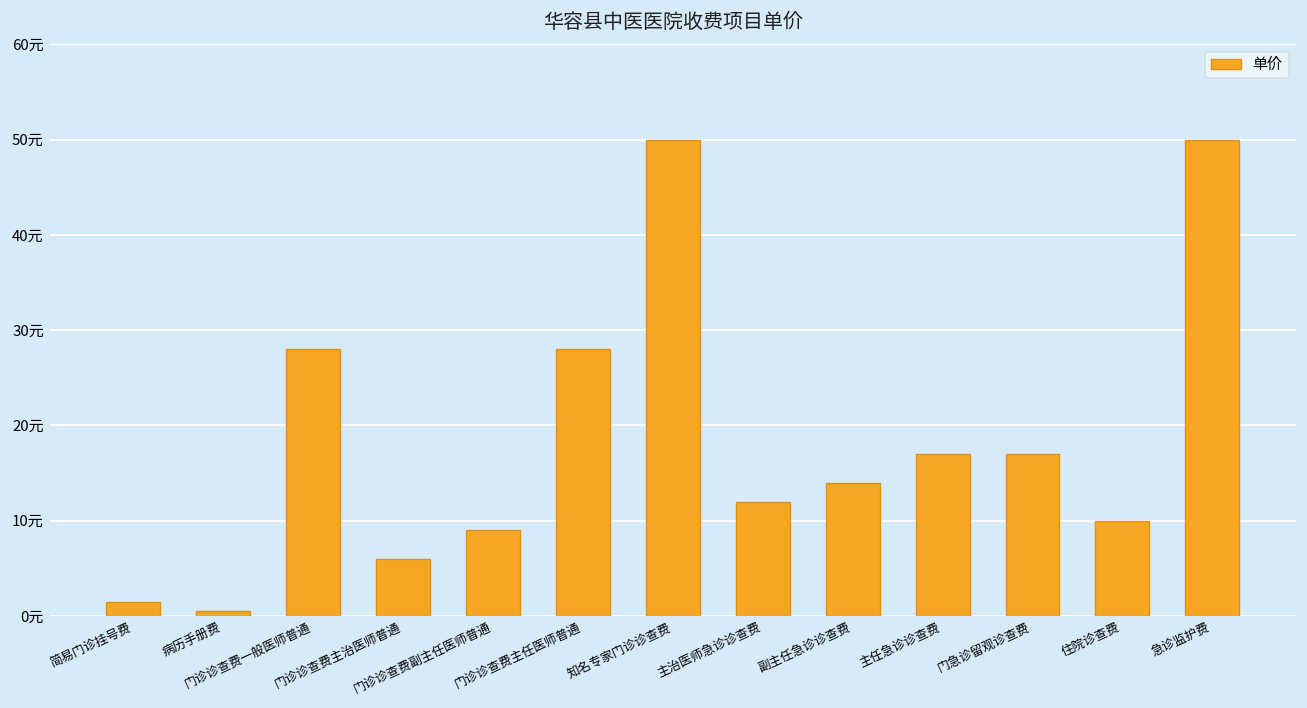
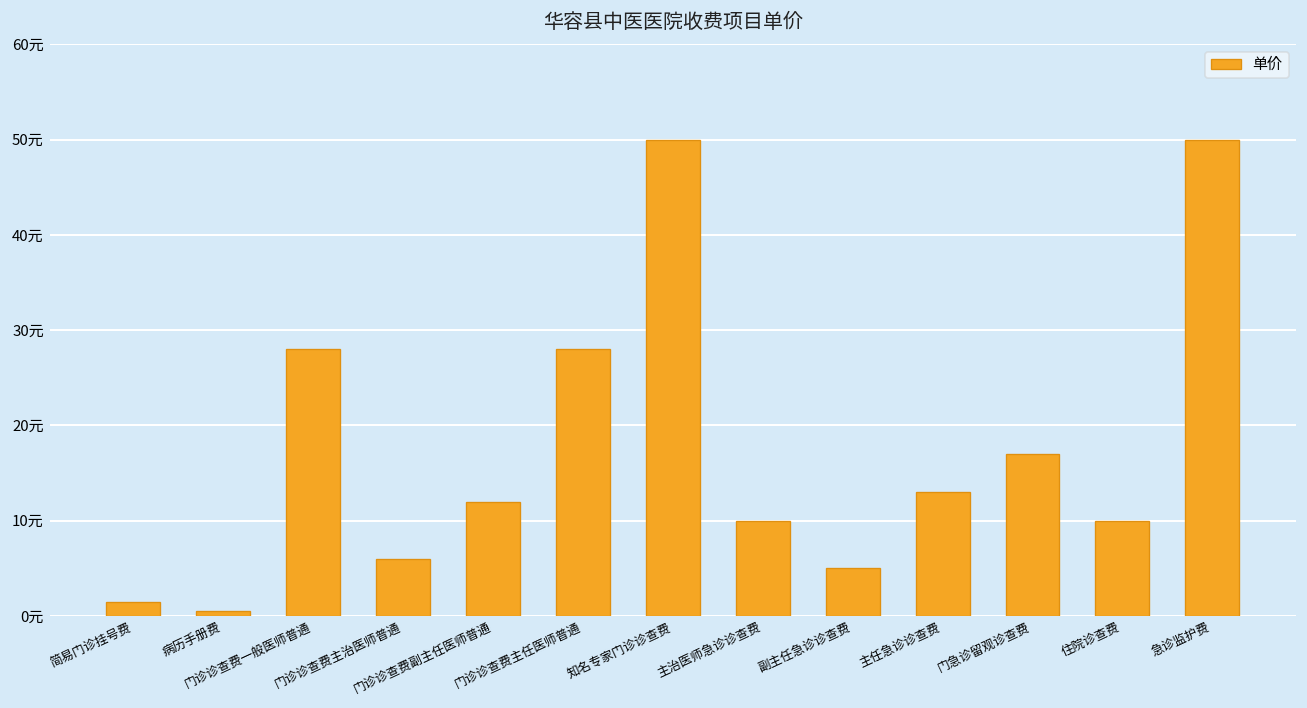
  {
    "简易门诊挂号费": "2元",
    "病历手册费": "1元",
    "门诊诊查费一般医师普通": "28元",
    "门诊诊查费主治医师普通": "6元",
-   "门诊诊查费副主任医师普通": "9元",
+   "门诊诊查费副主任医师普通": "12元",
    "门诊诊查费主任医师普通": "28元",
    "知名专家门诊诊查费": "50元",
-   "主治医师急诊诊查费": "12元",
-   "副主任急诊诊查费": "14元",
-   "主任急诊诊查费": "17元",
+   "主治医师急诊诊查费": "10元",
+   "副主任急诊诊查费": "5元",
+   "主任急诊诊查费": "13元",
    "门急诊留观诊查费": "17元",
    "住院诊查费": "10元",
    "急诊监护费": "50元"
  }
